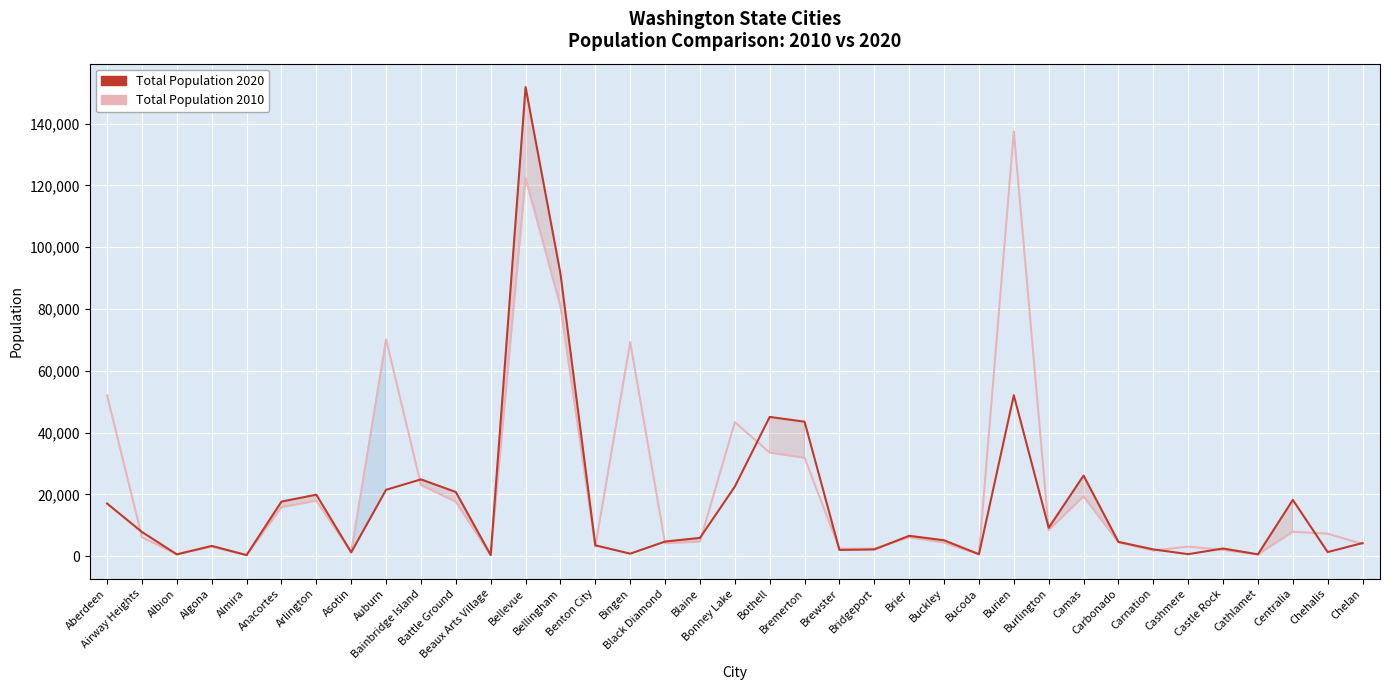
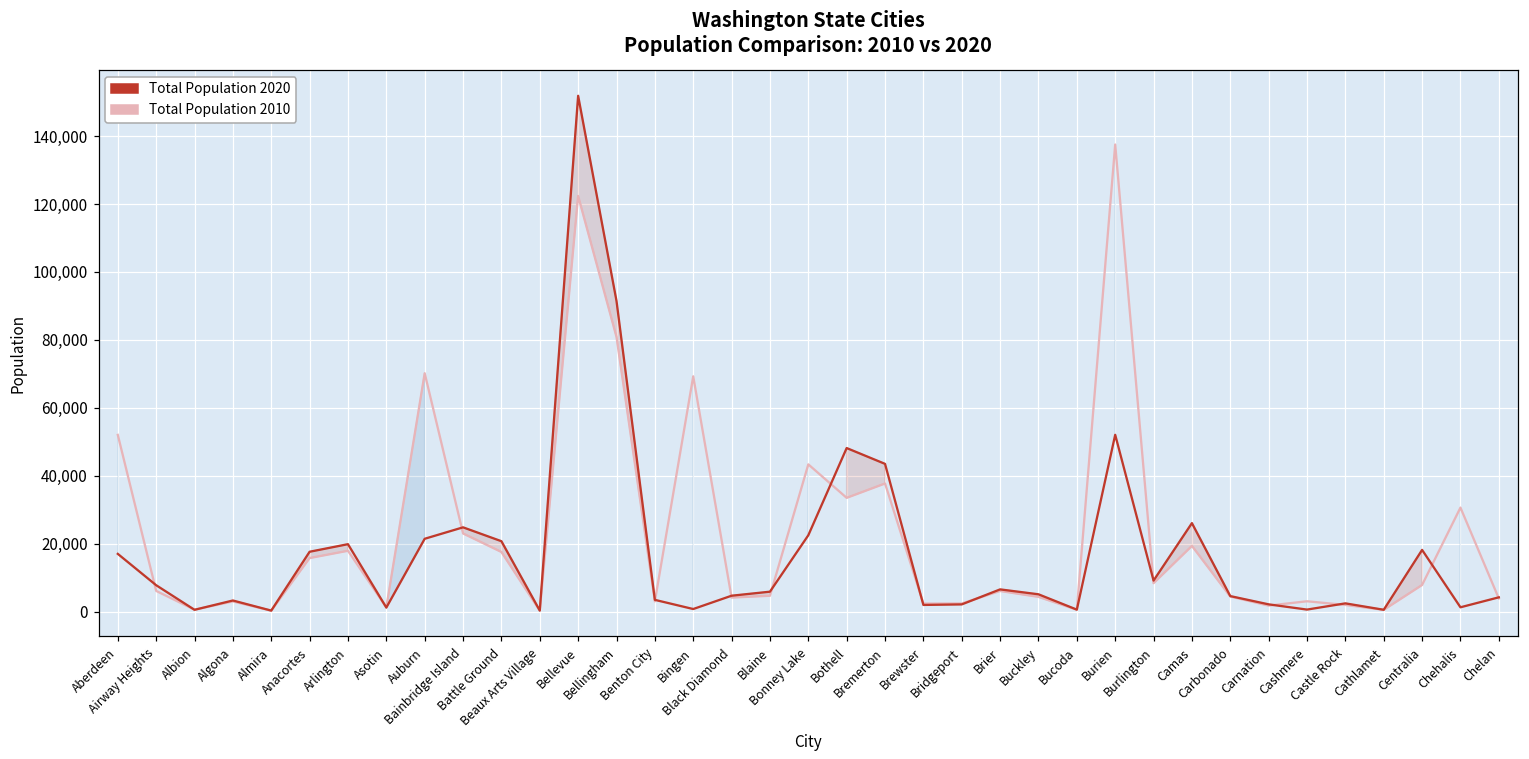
  {
    "Total Population 2010": {
      "Aberdeen": "52,000",
      "Airway Heights": "6,000",
      "Anacortes": "16,000",
      "Arlington": "18,000",
      "Auburn": "70,000",
      "Bainbridge Island": "23,000",
      "Battle Ground": "18,000",
      "Bellevue": "122,000",
      "Bellingham": "81,000",
      "Bingen": "69,000",
      "Blaine": "5,000",
      "Bonney Lake": "43,000",
      "Bothell": "34,000",
-     "Bremerton": "32,000",
+     "Bremerton": "38,000",
      "Burien": "138,000",
      "Camas": "19,000",
      "Cashmere": "3,000",
      "Centralia": "8,000",
-     "Chehalis": "7,000"
+     "Chehalis": "31,000"
    },
    "Total Population 2020": {
      "Aberdeen": "17,000",
      "Airway Heights": "8,000",
      "Anacortes": "18,000",
      "Arlington": "20,000",
      "Auburn": "21,000",
      "Bainbridge Island": "25,000",
      "Battle Ground": "21,000",
      "Bellevue": "152,000",
      "Bellingham": "91,000",
      "Bingen": "1,000",
      "Blaine": "6,000",
      "Bonney Lake": "22,000",
-     "Bothell": "45,000",
+     "Bothell": "48,000",
      "Bremerton": "44,000",
      "Burien": "52,000",
      "Camas": "26,000",
      "Cashmere": "1,000",
      "Centralia": "18,000",
      "Chehalis": "1,000"
    }
  }
